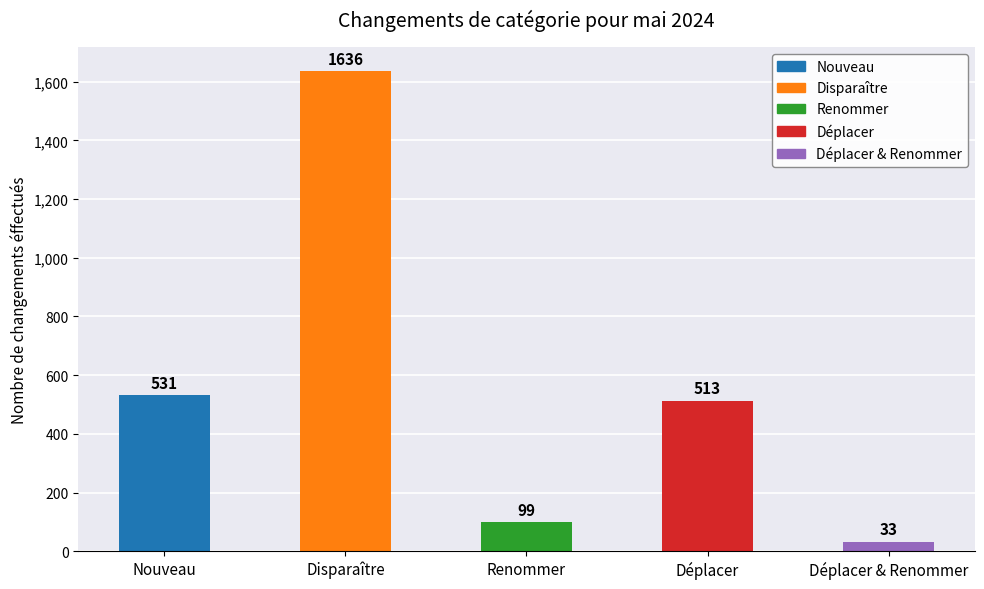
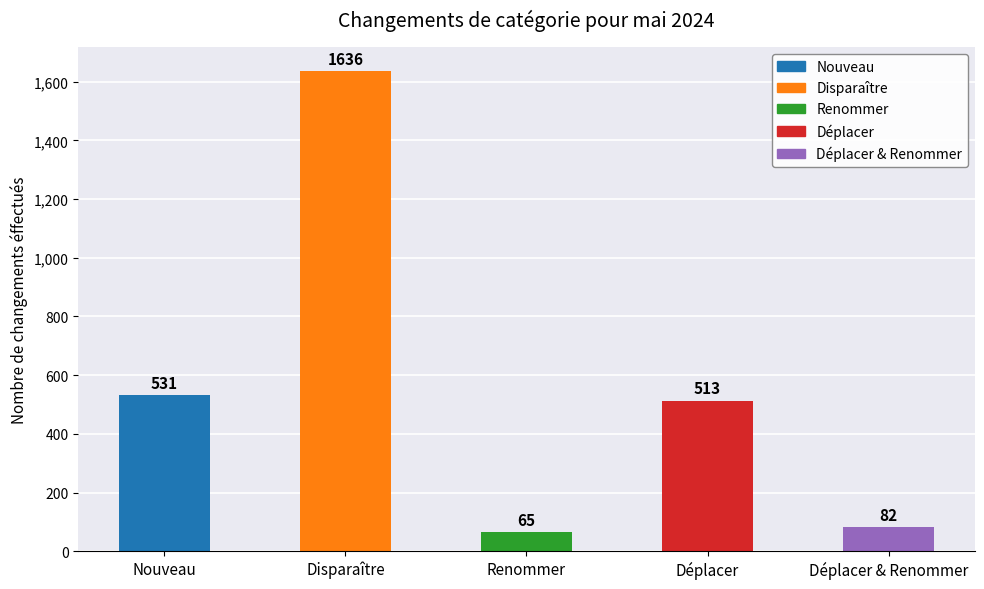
  {
    "Nouveau": 531,
    "Disparaître": 1636,
-   "Renommer": 99,
+   "Renommer": 65,
    "Déplacer": 513,
-   "Déplacer & Renommer": 33
+   "Déplacer & Renommer": 82
  }
